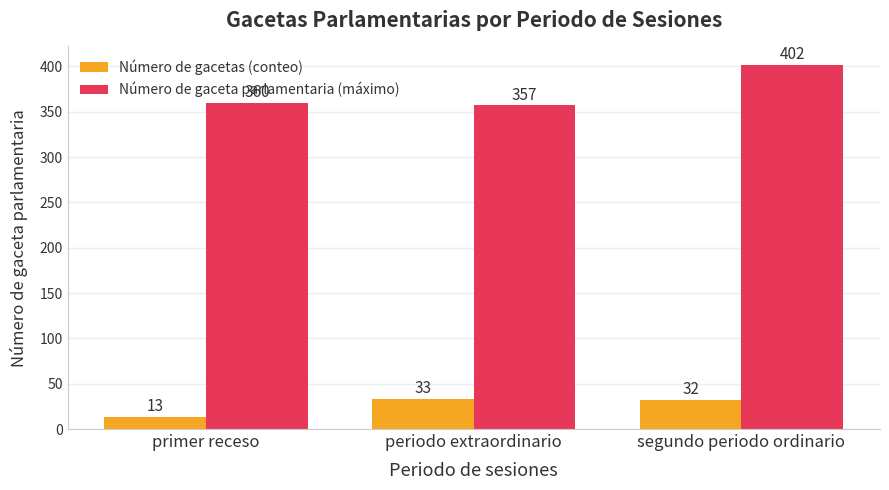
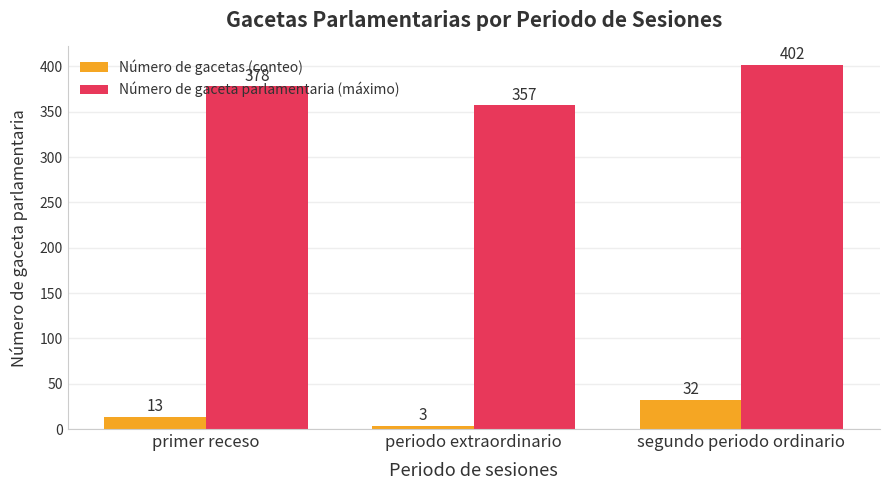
  {
    "Número de gacetas (conteo)": {
      "primer receso": 13,
-     "periodo extraordinario": 33,
+     "periodo extraordinario": 3,
      "segundo periodo ordinario": 32
    },
    "Número de gaceta parlamentaria (máximo)": {
-     "primer receso": 360,
+     "primer receso": 378,
      "periodo extraordinario": 357,
      "segundo periodo ordinario": 402
    }
  }
